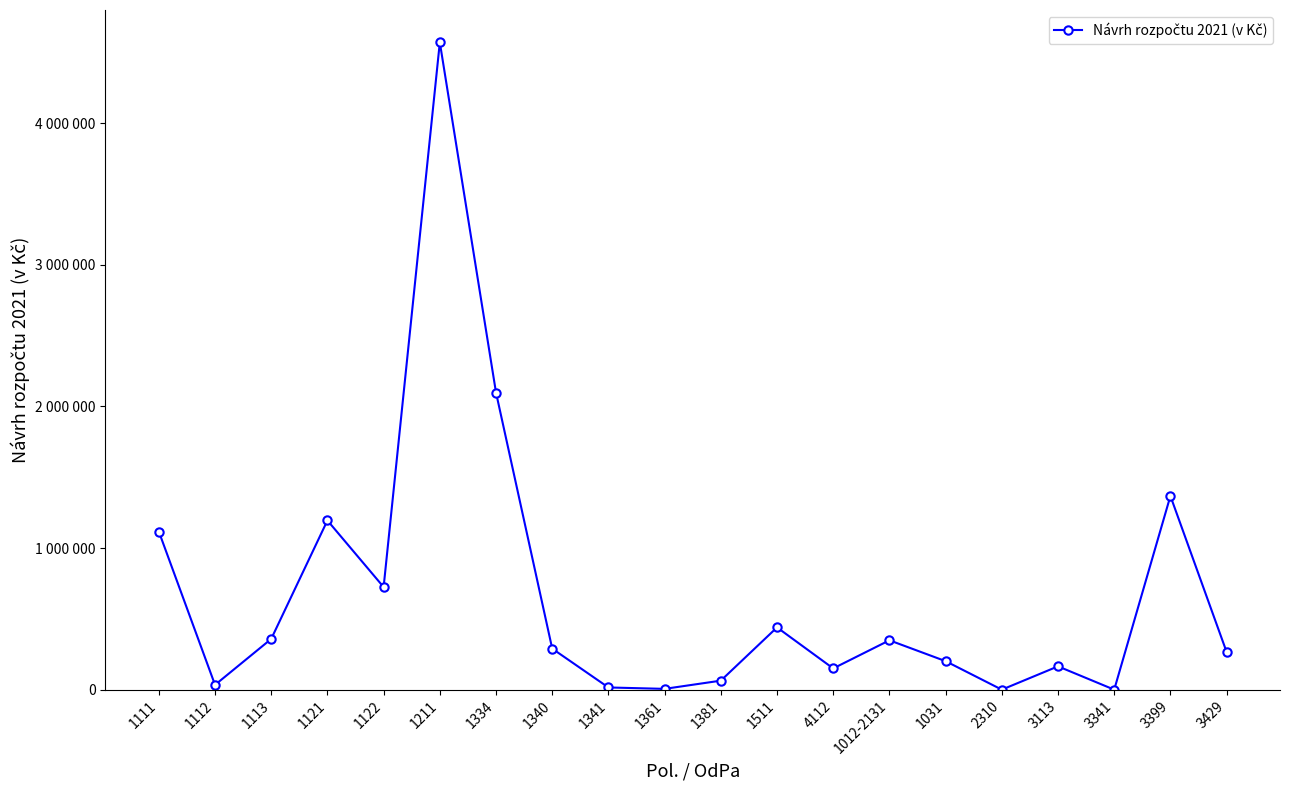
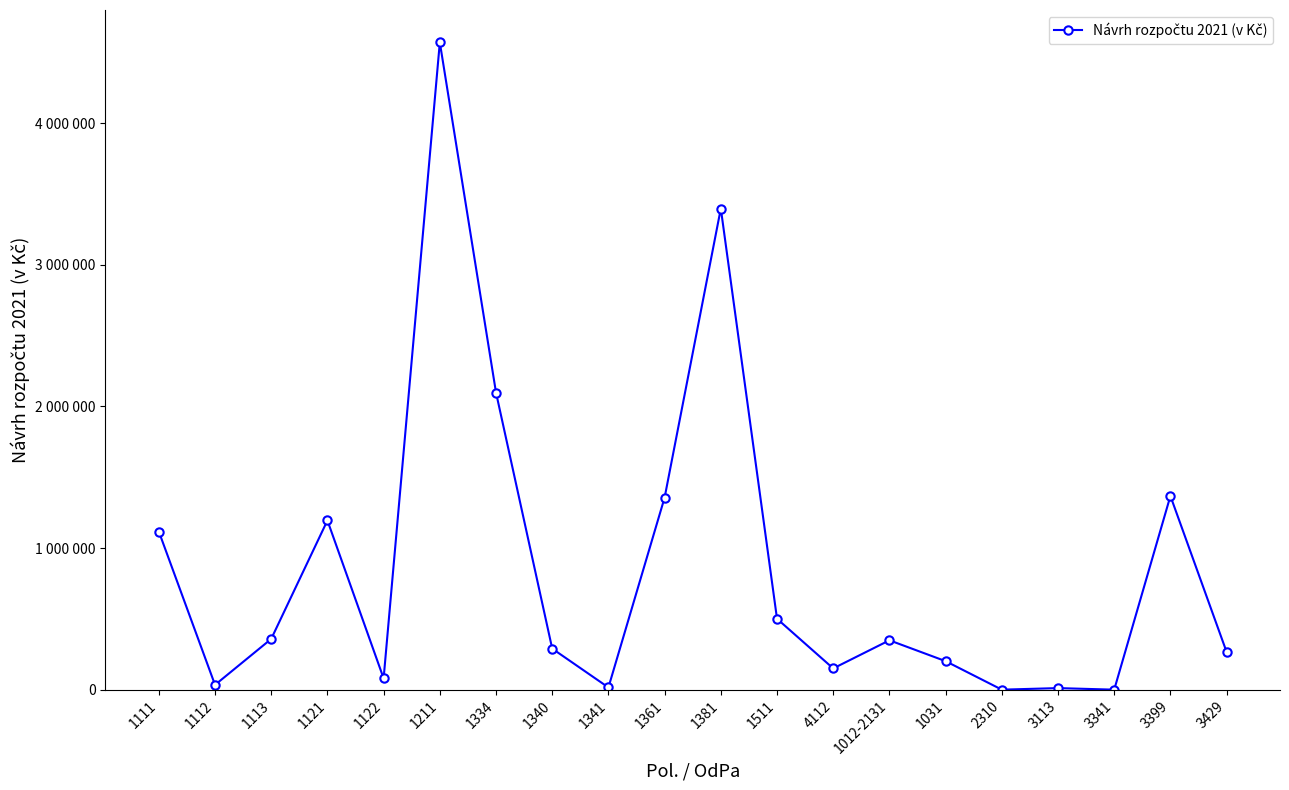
  {
    "1111": 1120000,
    "1112": 30000,
    "1113": 360000,
    "1121": 1200000,
-   "1122": 720000,
+   "1122": 80000,
    "1211": 4570000,
    "1334": 2100000,
    "1340": 290000,
    "1341": 20000,
-   "1361": 10000,
-   "1381": 60000,
-   "1511": 440000,
+   "1361": 1360000,
+   "1381": 3400000,
+   "1511": 500000,
    "4112": 150000,
    "1012-2131": 350000,
    "1031": 200000,
    "2310": 0,
-   "3113": 170000,
+   "3113": 10000,
    "3341": 0,
    "3399": 1370000,
    "3429": 270000
  }
